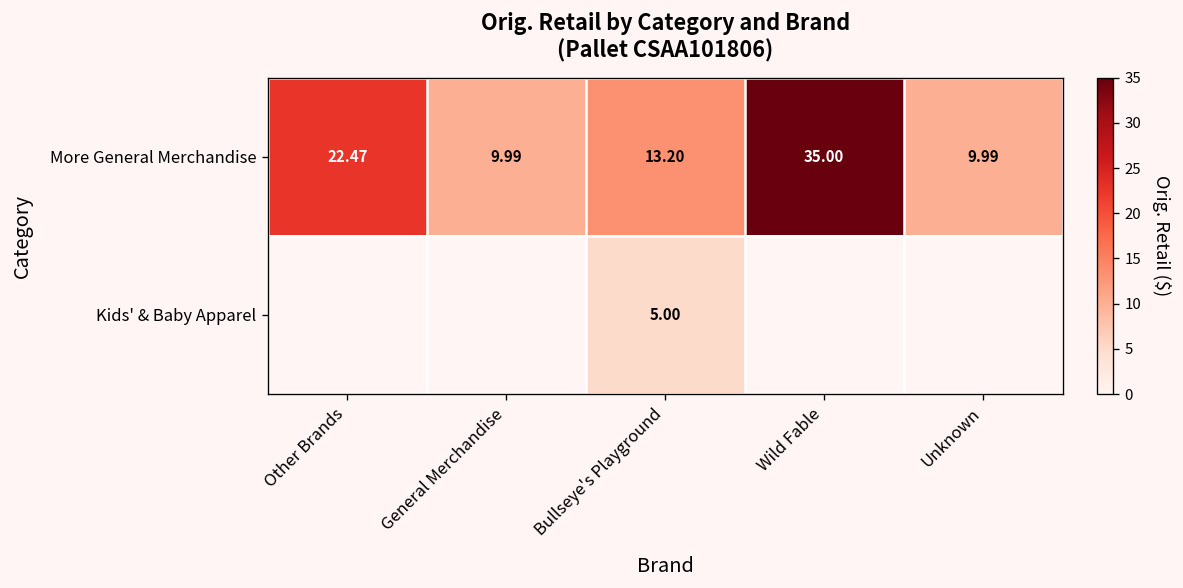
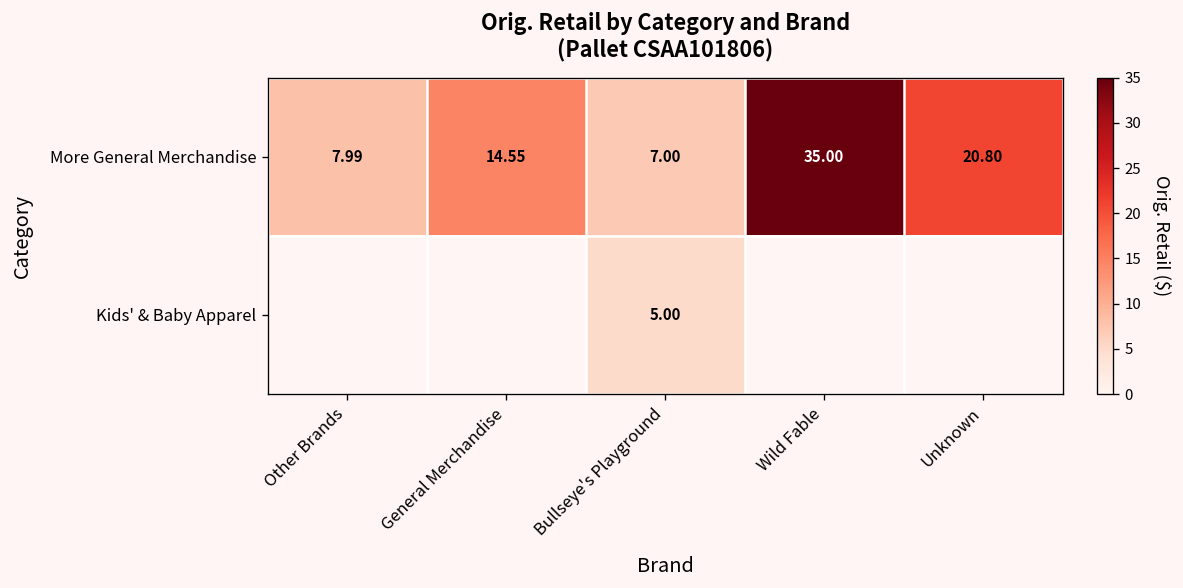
  {
    "More General Merchandise": {
-     "Other Brands": 22.47,
-     "General Merchandise": 9.99,
-     "Bullseye's Playground": 13.20,
+     "Other Brands": 7.99,
+     "General Merchandise": 14.55,
+     "Bullseye's Playground": 7.00,
      "Wild Fable": 35.00,
-     "Unknown": 9.99
+     "Unknown": 20.80
    },
    "Kids' & Baby Apparel": {
      "Bullseye's Playground": 5.00
    }
  }
